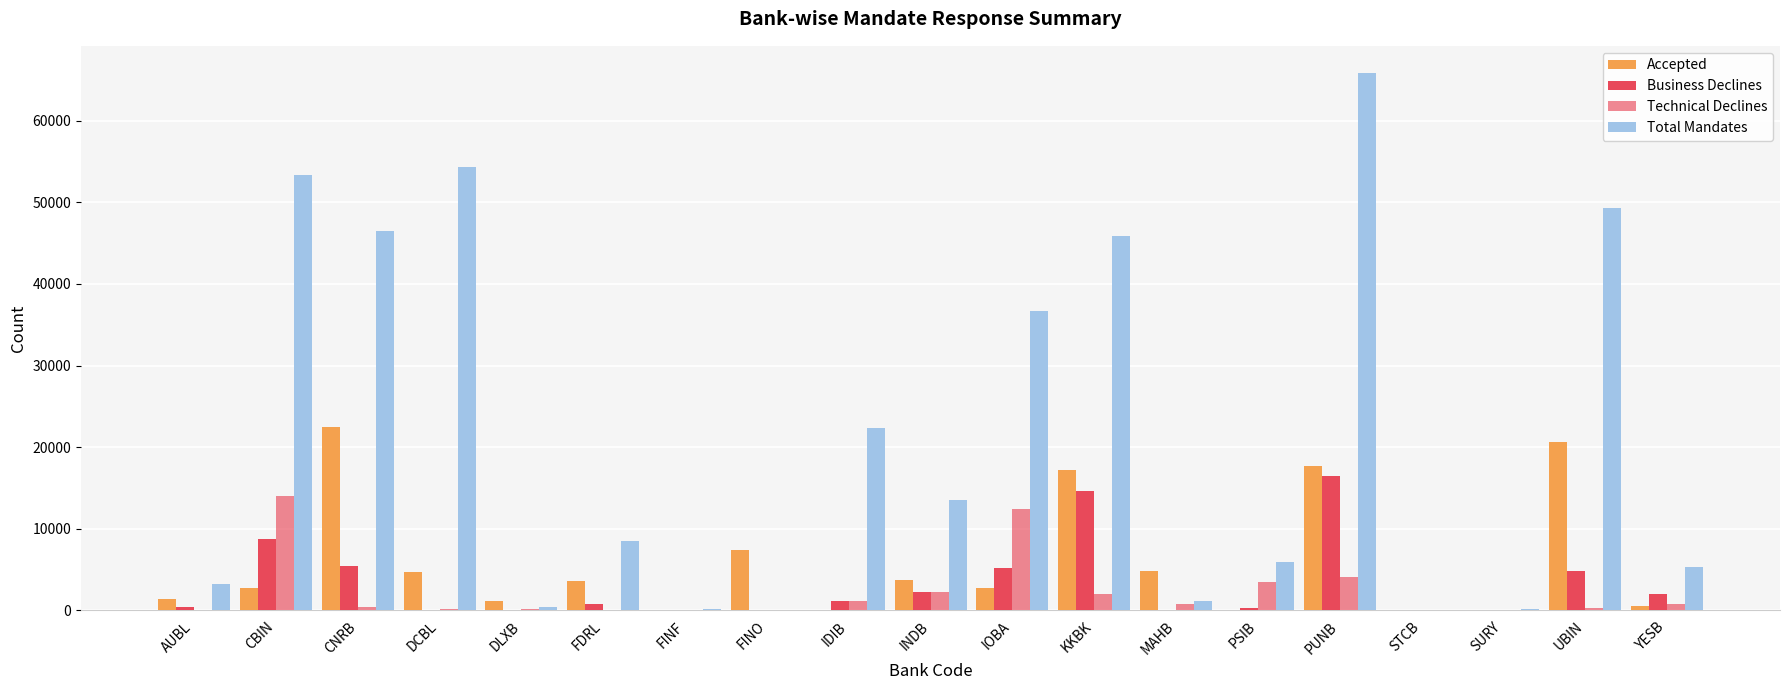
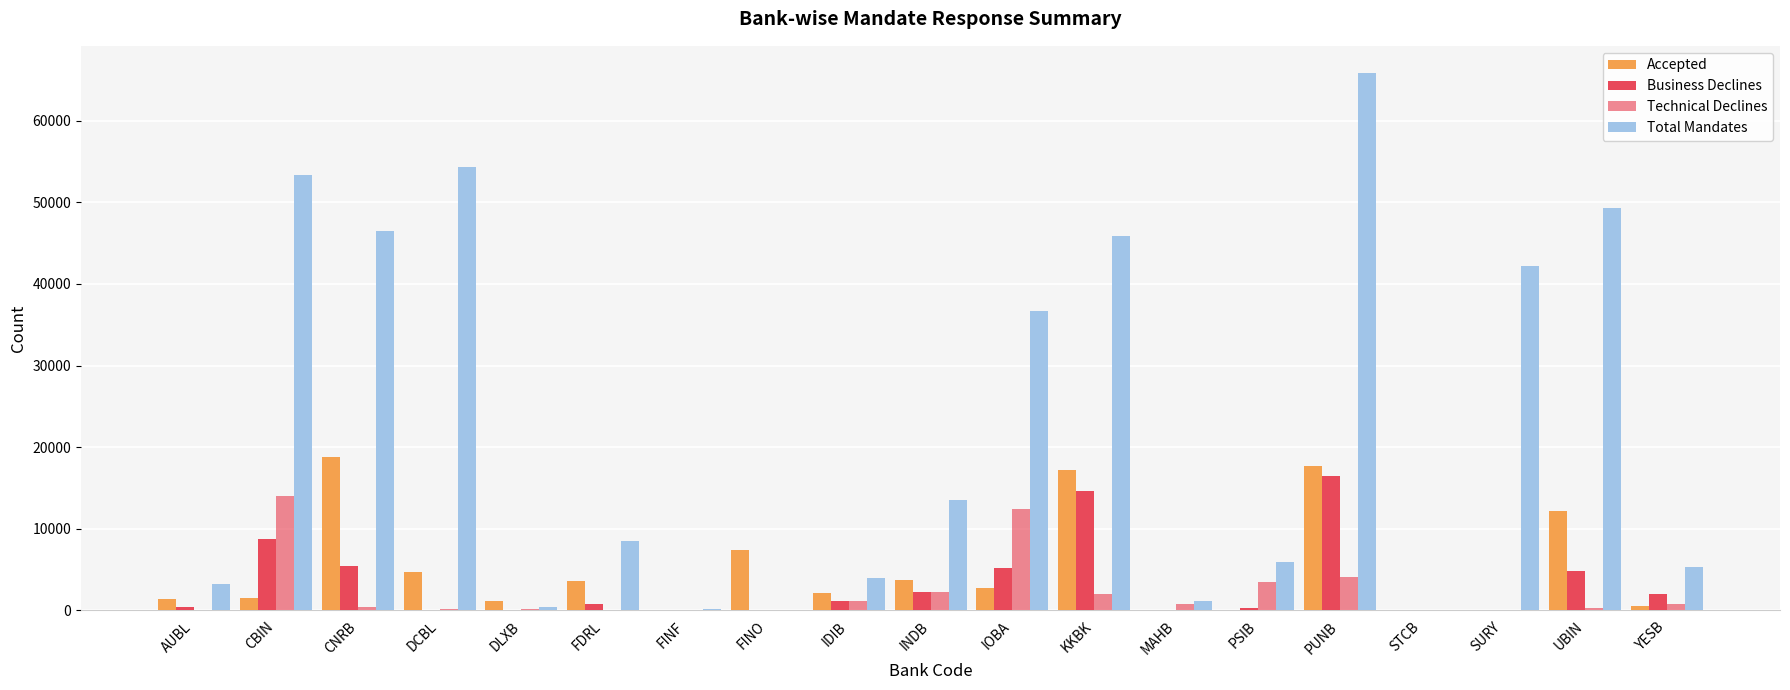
  {
    "Accepted": {
      "AUBL": 1000,
-     "CBIN": 3000,
-     "CNRB": 23000,
+     "CBIN": 1000,
+     "CNRB": 19000,
      "DCBL": 5000,
      "DLXB": 1000,
      "FDRL": 4000,
      "FINO": 7000,
-     "IDIB": 0,
+     "IDIB": 2000,
      "INDB": 4000,
      "IOBA": 3000,
      "KKBK": 17000,
-     "MAHB": 5000,
+     "MAHB": 0,
      "PSIB": 0,
      "PUNB": 18000,
      "STCB": 0,
-     "UBIN": 21000,
+     "UBIN": 12000,
      "YESB": 1000
    },
    "Total Mandates": {
      "AUBL": 3000,
      "CBIN": 53000,
      "CNRB": 46000,
      "DCBL": 54000,
      "DLXB": 0,
      "FDRL": 8000,
-     "IDIB": 22000,
+     "IDIB": 4000,
      "INDB": 14000,
      "IOBA": 37000,
      "KKBK": 46000,
      "MAHB": 1000,
      "PSIB": 6000,
      "PUNB": 66000,
-     "SURY": 0,
+     "SURY": 42000,
      "UBIN": 49000,
      "YESB": 5000
    }
  }
